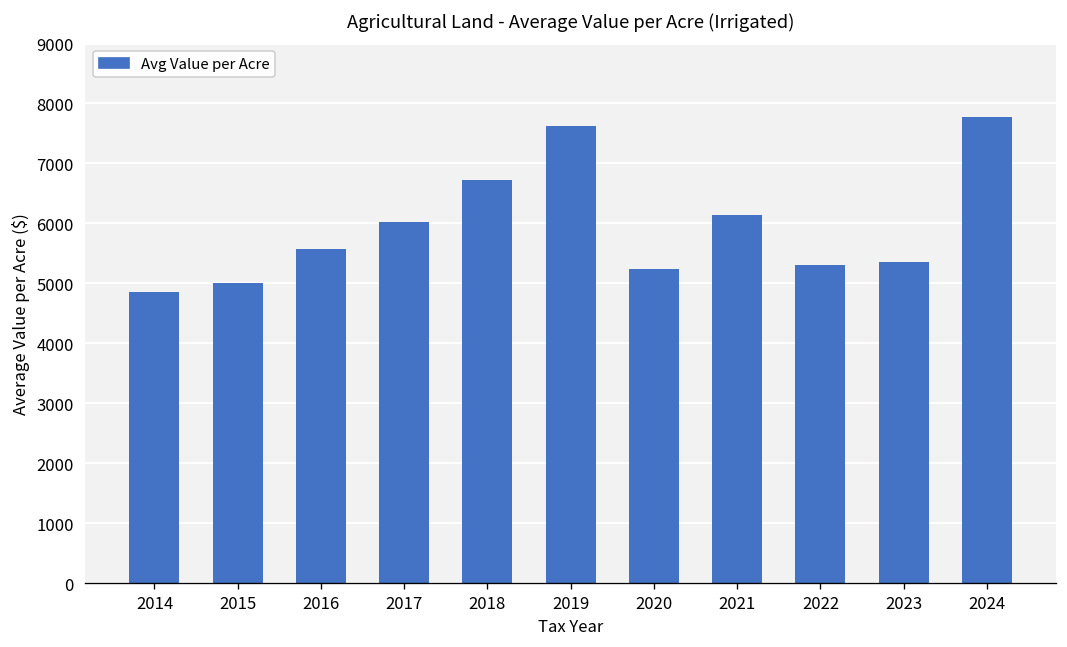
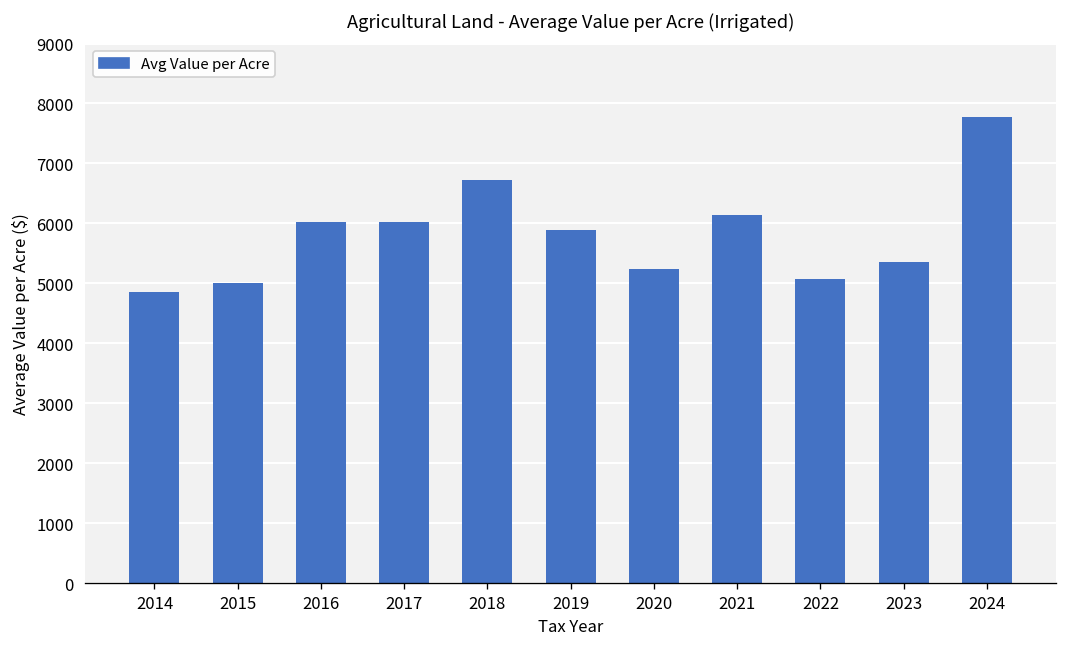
  {
    "2014": 4900,
    "2015": 5000,
-   "2016": 5600,
+   "2016": 6000,
    "2017": 6000,
    "2018": 6700,
-   "2019": 7600,
+   "2019": 5900,
    "2020": 5200,
    "2021": 6100,
-   "2022": 5300,
+   "2022": 5100,
    "2023": 5400,
    "2024": 7800
  }
